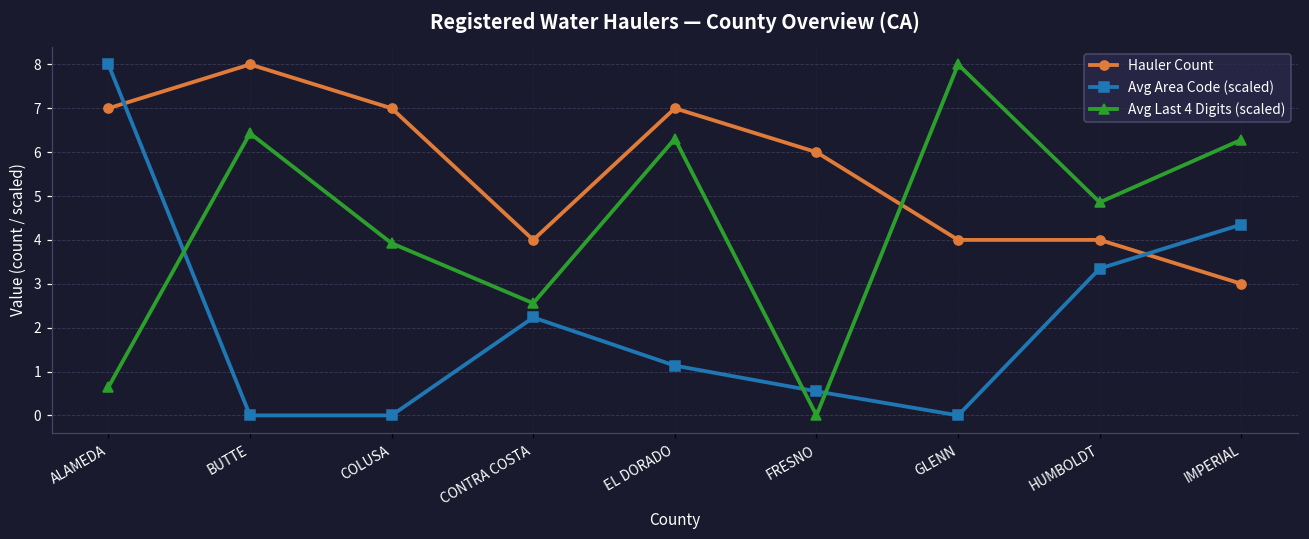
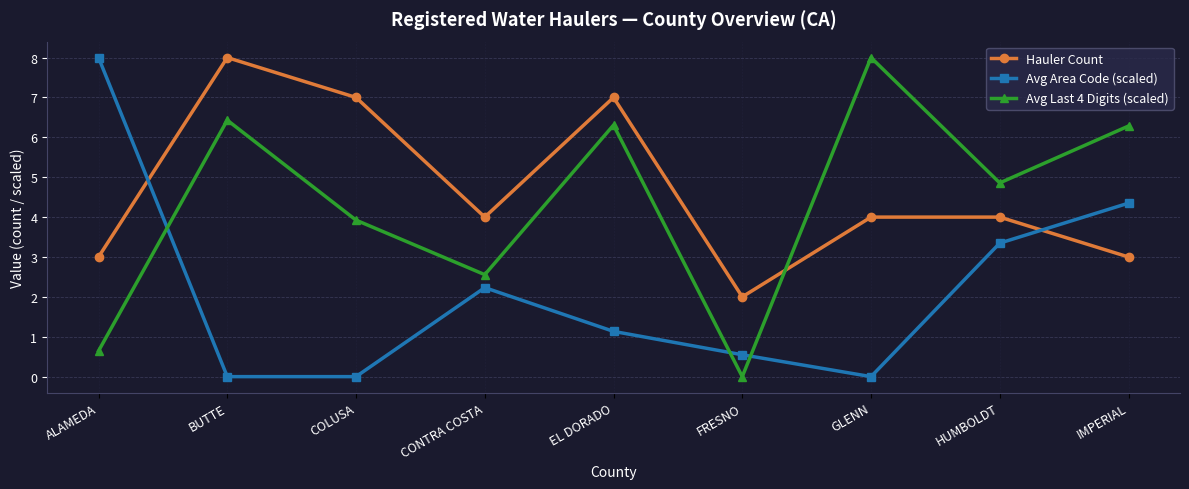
  {
    "Hauler Count": {
-     "ALAMEDA": 7,
+     "ALAMEDA": 3,
      "BUTTE": 8,
      "COLUSA": 7,
      "CONTRA COSTA": 4,
      "EL DORADO": 7,
-     "FRESNO": 6,
+     "FRESNO": 2,
      "GLENN": 4,
      "HUMBOLDT": 4,
      "IMPERIAL": 3
    },
    "Avg Area Code (scaled)": {
      "ALAMEDA": 8,
      "BUTTE": 0,
      "COLUSA": 0,
      "CONTRA COSTA": 2.2,
      "EL DORADO": 1.1,
      "FRESNO": 0.5,
      "GLENN": 0,
      "HUMBOLDT": 3.3,
      "IMPERIAL": 4.3
    },
    "Avg Last 4 Digits (scaled)": {
      "ALAMEDA": 0.6,
      "BUTTE": 6.4,
      "COLUSA": 3.9,
      "CONTRA COSTA": 2.6,
      "EL DORADO": 6.3,
      "FRESNO": 0,
      "GLENN": 8,
      "HUMBOLDT": 4.9,
      "IMPERIAL": 6.3
    }
  }
